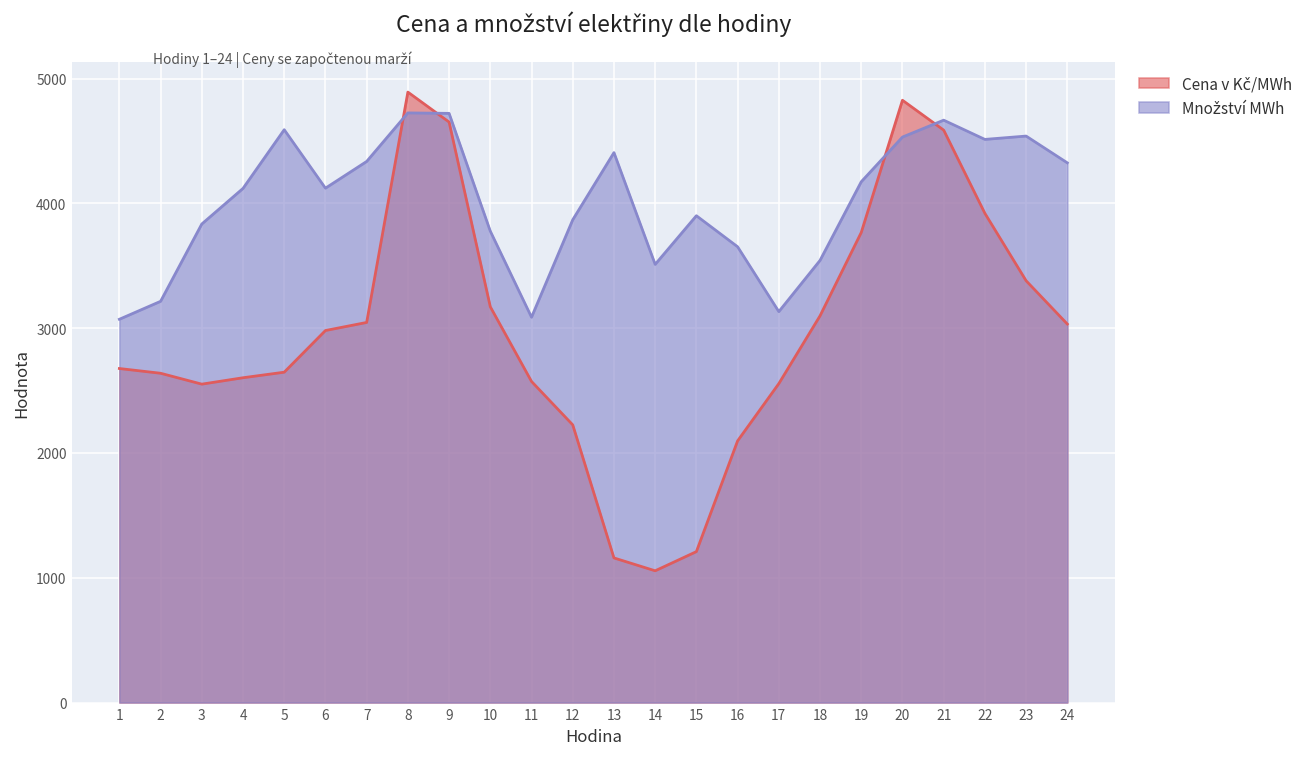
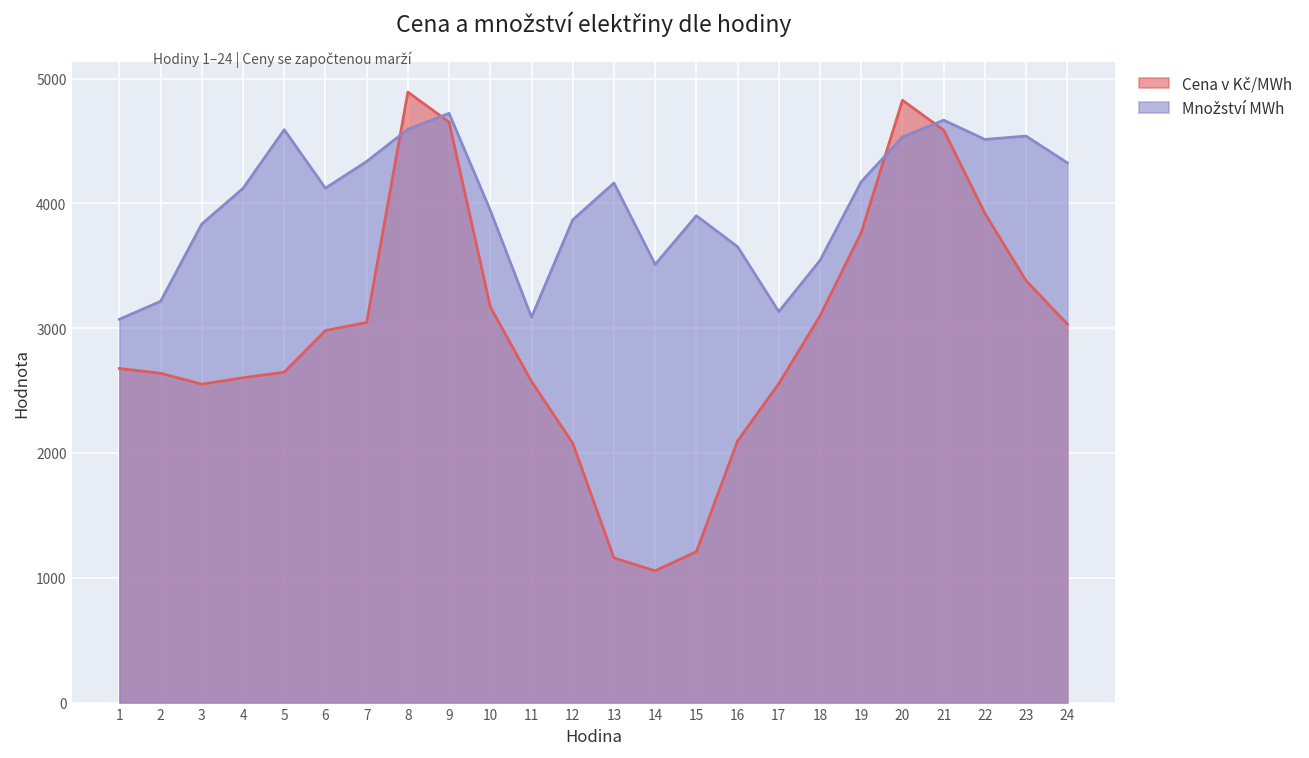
  {
    "Cena v Kč/MWh": {
      "1": 2680,
      "2": 2640,
      "3": 2550,
      "4": 2600,
      "5": 2650,
      "6": 2980,
      "7": 3050,
      "8": 4890,
      "9": 4650,
      "10": 3170,
      "11": 2570,
-     "12": 2230,
+     "12": 2080,
      "13": 1160,
      "14": 1060,
      "15": 1210,
      "16": 2100,
      "17": 2560,
      "18": 3100,
      "19": 3770,
      "20": 4830,
      "21": 4590,
      "22": 3920,
      "23": 3380,
      "24": 3030
    },
    "Množství MWh": {
      "1": 3070,
      "2": 3220,
      "3": 3830,
      "4": 4120,
      "5": 4590,
      "6": 4120,
      "7": 4340,
-     "8": 4720,
+     "8": 4590,
      "9": 4720,
-     "10": 3780,
+     "10": 3940,
      "11": 3090,
      "12": 3870,
-     "13": 4410,
+     "13": 4160,
      "14": 3510,
      "15": 3900,
      "16": 3650,
      "17": 3130,
      "18": 3540,
      "19": 4170,
      "20": 4530,
      "21": 4670,
      "22": 4510,
      "23": 4540,
      "24": 4320
    }
  }
